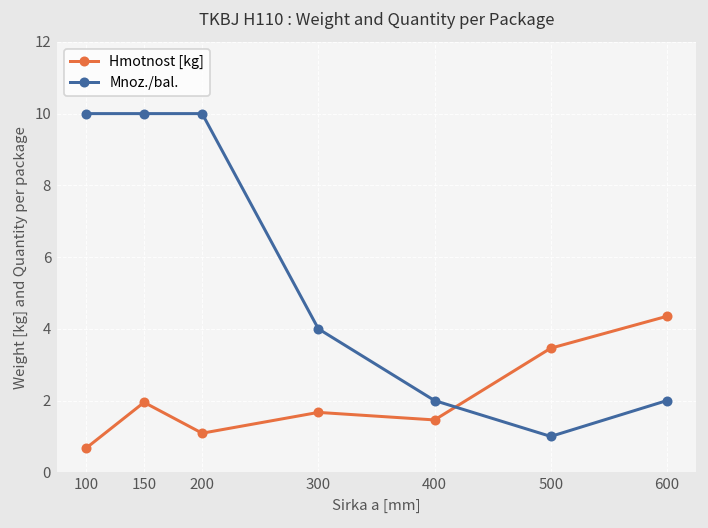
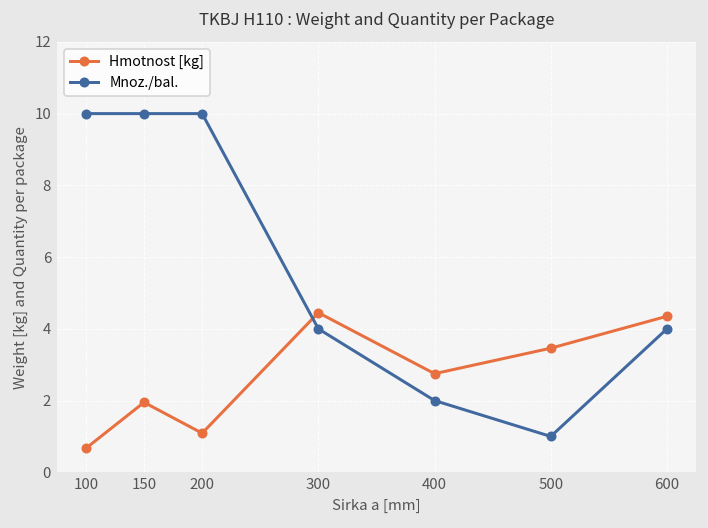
  {
    "Hmotnost [kg]": {
      "100": 0.7,
      "150": 2.0,
      "200": 1.1,
-     "300": 1.7,
-     "400": 1.5,
+     "300": 4.5,
+     "400": 2.8,
      "500": 3.5,
      "600": 4.4
    },
    "Mnoz./bal.": {
      "100": 10,
      "150": 10,
      "200": 10,
      "300": 4,
      "400": 2,
      "500": 1,
-     "600": 2
+     "600": 4
    }
  }
